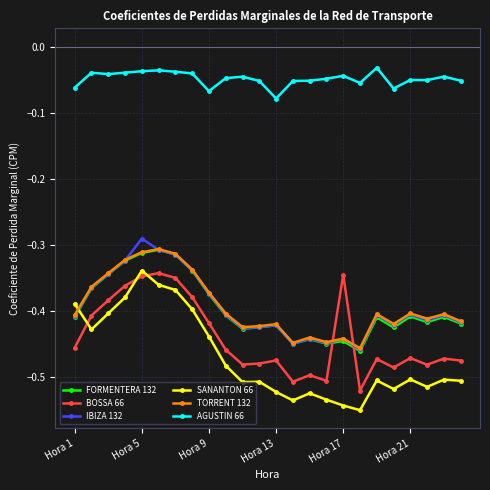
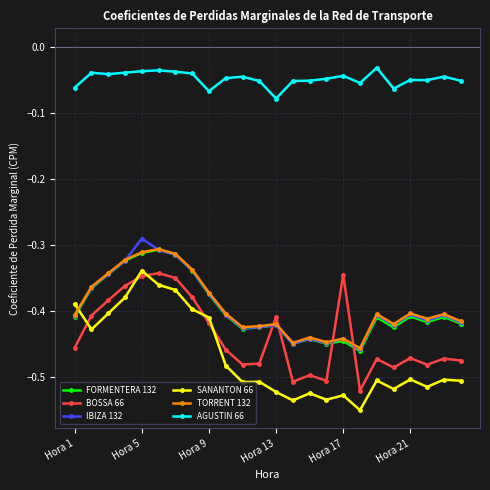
  {
    "BOSSA 66": {
      "Hora 1": -0.46,
      "Hora 5": -0.35,
      "Hora 9": -0.42,
-     "Hora 13": -0.48,
+     "Hora 13": -0.41,
      "Hora 17": -0.35,
      "Hora 21": -0.47
    },
    "IBIZA 132": {
      "Hora 5": -0.29
    },
    "SANANTON 66": {
      "Hora 1": -0.39,
      "Hora 5": -0.34,
-     "Hora 9": -0.44,
+     "Hora 9": -0.41,
      "Hora 13": -0.52,
-     "Hora 17": -0.54,
+     "Hora 17": -0.53,
      "Hora 21": -0.50
    },
    "AGUSTIN 66": {
      "Hora 1": -0.06,
      "Hora 5": -0.04,
      "Hora 9": -0.07,
      "Hora 13": -0.08,
      "Hora 17": -0.04,
      "Hora 21": -0.05
    }
  }
